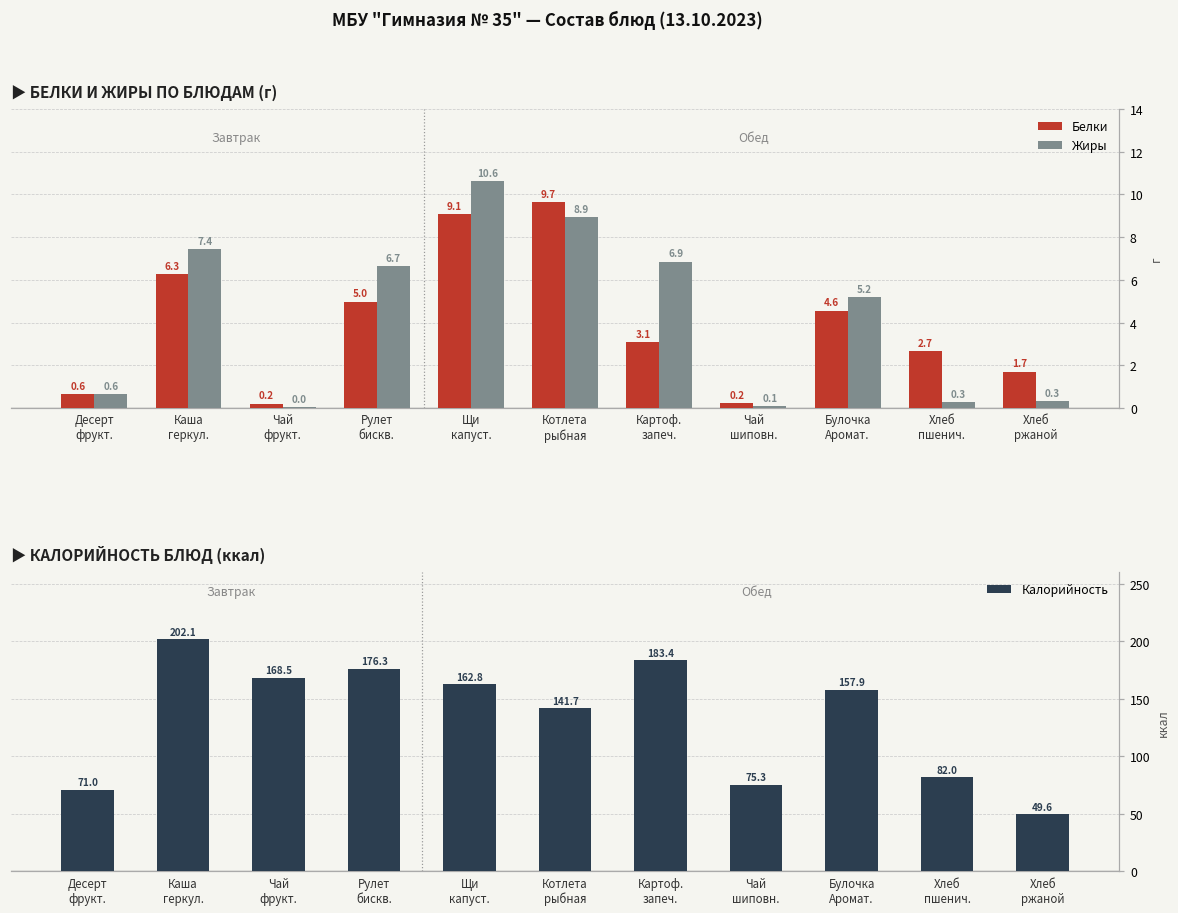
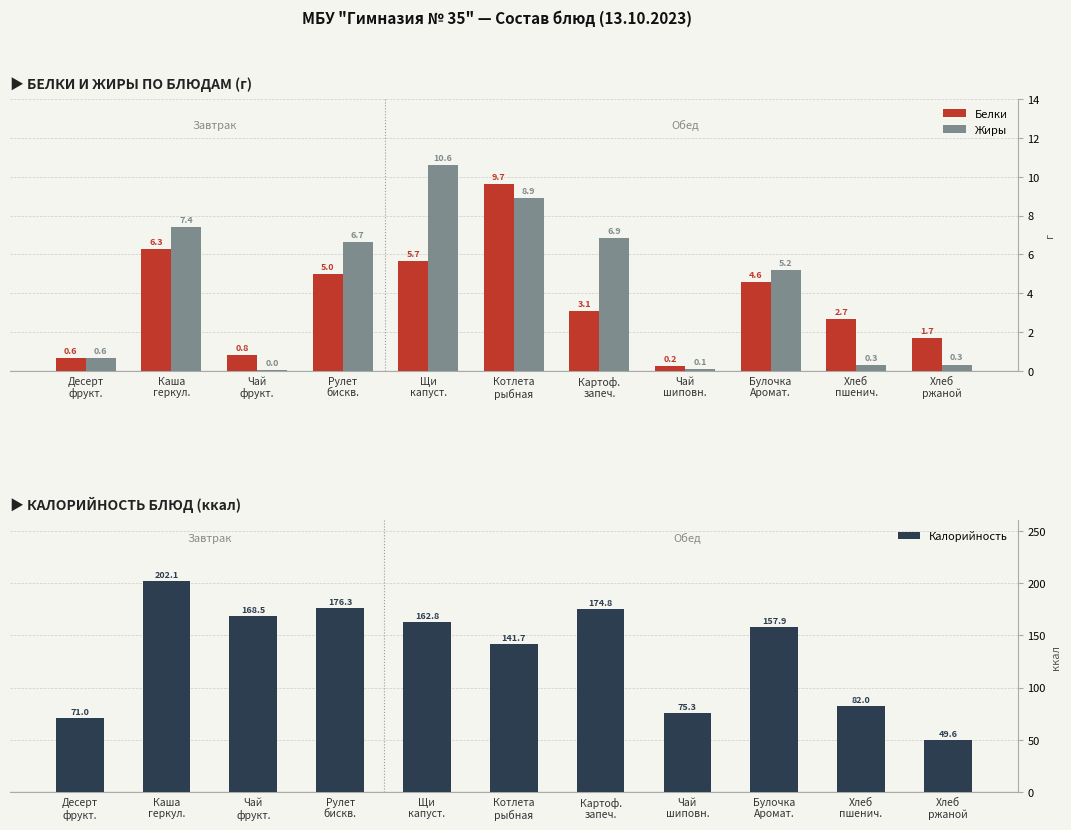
  {
    "▶ БЕЛКИ И ЖИРЫ ПО БЛЮДАМ (г)": {
      "Белки": {
        "Десерт фрукт.": 0.6,
        "Каша геркул.": 6.3,
-       "Чай фрукт.": 0.2,
+       "Чай фрукт.": 0.8,
        "Рулет бискв.": 5.0,
-       "Щи капуст.": 9.1,
+       "Щи капуст.": 5.7,
        "Котлета рыбная": 9.7,
        "Картоф. запеч.": 3.1,
        "Чай шиповн.": 0.2,
        "Булочка Аромат.": 4.6,
        "Хлеб пшенич.": 2.7,
        "Хлеб ржаной": 1.7
      },
      "Жиры": {
        "Десерт фрукт.": 0.6,
        "Каша геркул.": 7.4,
        "Чай фрукт.": 0.0,
        "Рулет бискв.": 6.7,
        "Щи капуст.": 10.6,
        "Котлета рыбная": 8.9,
        "Картоф. запеч.": 6.9,
        "Чай шиповн.": 0.1,
        "Булочка Аромат.": 5.2,
        "Хлеб пшенич.": 0.3,
        "Хлеб ржаной": 0.3
      }
    },
    "▶ КАЛОРИЙНОСТЬ БЛЮД (ккал)": {
      "Десерт фрукт.": 71.0,
      "Каша геркул.": 202.1,
      "Чай фрукт.": 168.5,
      "Рулет бискв.": 176.3,
      "Щи капуст.": 162.8,
      "Котлета рыбная": 141.7,
-     "Картоф. запеч.": 183.4,
+     "Картоф. запеч.": 174.8,
      "Чай шиповн.": 75.3,
      "Булочка Аромат.": 157.9,
      "Хлеб пшенич.": 82.0,
      "Хлеб ржаной": 49.6
    }
  }
